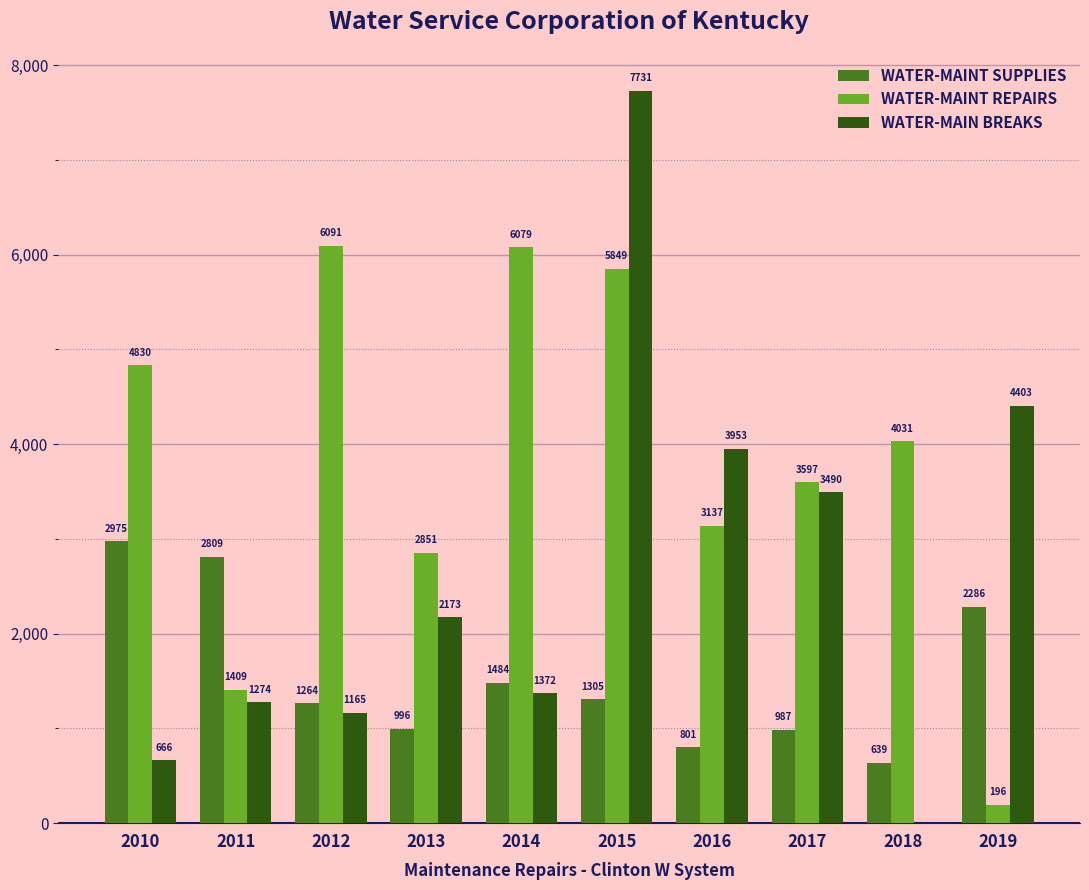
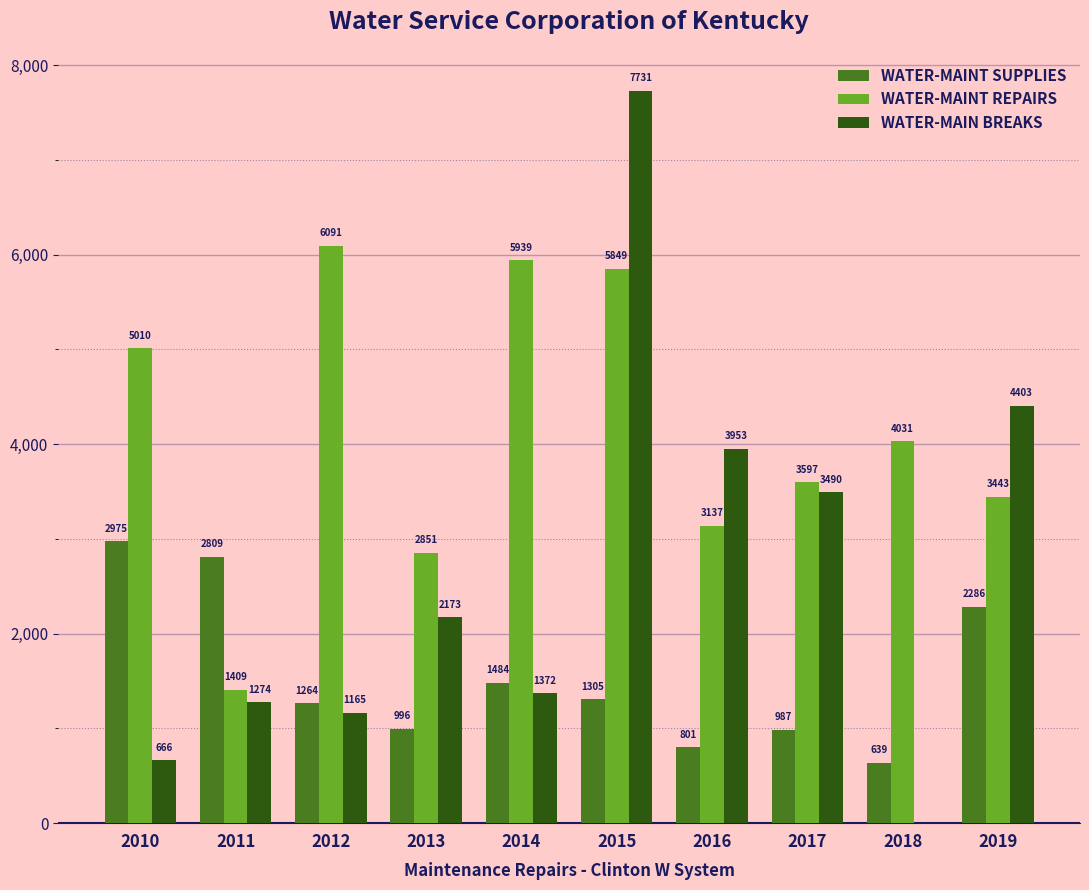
  {
    "WATER-MAINT REPAIRS": {
-     "2010": 4830,
+     "2010": 5010,
      "2011": 1409,
      "2012": 6091,
      "2013": 2851,
-     "2014": 6079,
+     "2014": 5939,
      "2015": 5849,
      "2016": 3137,
      "2017": 3597,
      "2018": 4031,
-     "2019": 196
+     "2019": 3443
    }
  }
